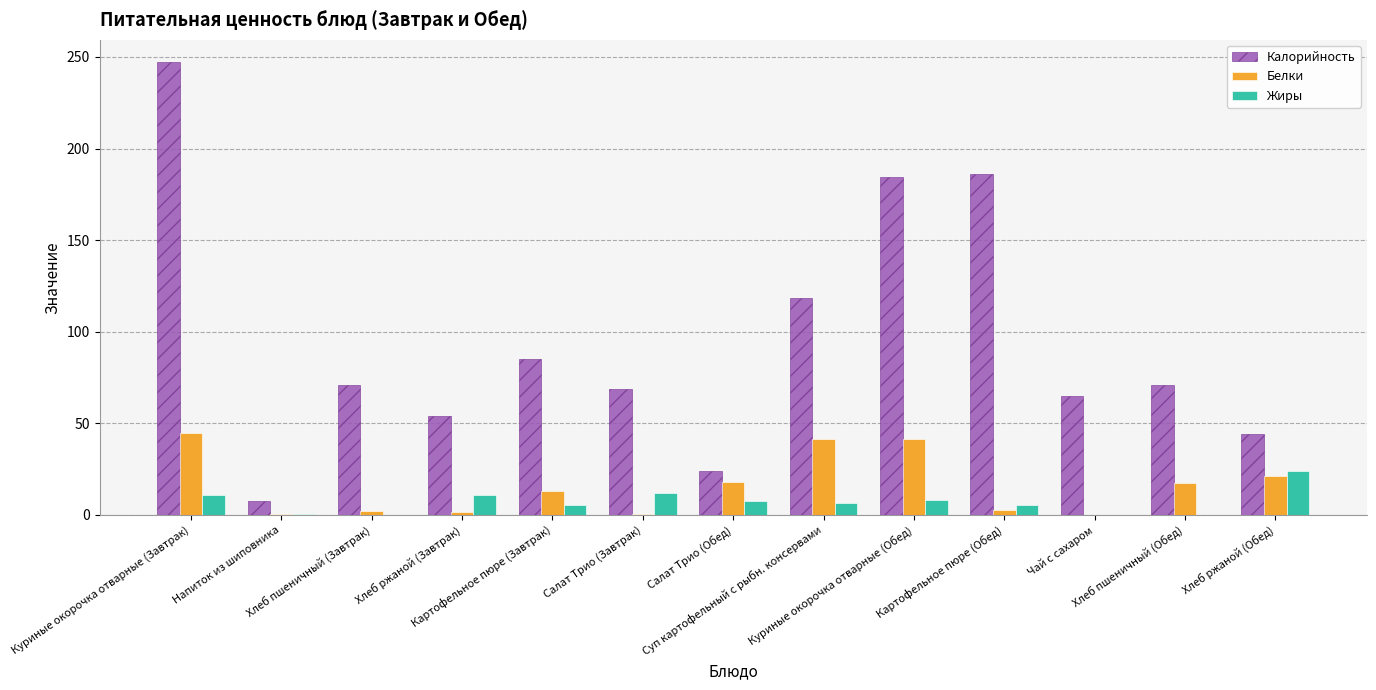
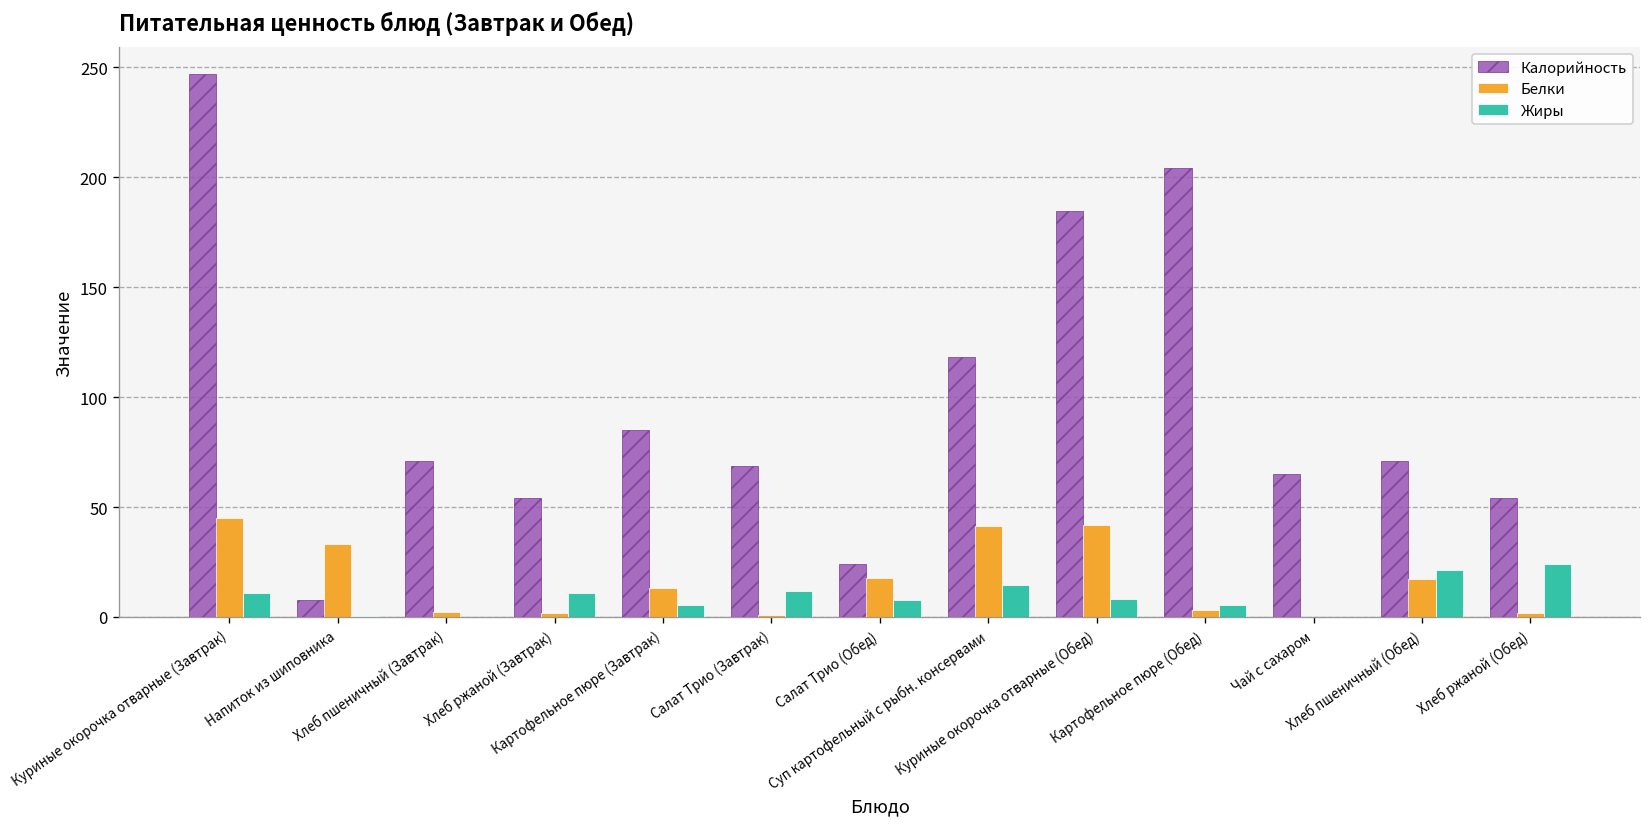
  {
    "Калорийность": {
      "Куриные окорочка отварные (Завтрак)": 247,
      "Напиток из шиповника": 8,
      "Хлеб пшеничный (Завтрак)": 71,
      "Хлеб ржаной (Завтрак)": 54,
      "Картофельное пюре (Завтрак)": 85,
      "Салат Трио (Завтрак)": 69,
      "Салат Трио (Обед)": 24,
      "Суп картофельный с рыбн. консервами": 118,
      "Куриные окорочка отварные (Обед)": 185,
-     "Картофельное пюре (Обед)": 186,
+     "Картофельное пюре (Обед)": 204,
      "Чай с сахаром": 65,
      "Хлеб пшеничный (Обед)": 71,
-     "Хлеб ржаной (Обед)": 44
+     "Хлеб ржаной (Обед)": 54
    },
    "Белки": {
      "Куриные окорочка отварные (Завтрак)": 45,
-     "Напиток из шиповника": 1,
+     "Напиток из шиповника": 33,
      "Хлеб пшеничный (Завтрак)": 2,
      "Хлеб ржаной (Завтрак)": 2,
      "Картофельное пюре (Завтрак)": 13,
      "Салат Трио (Обед)": 18,
      "Суп картофельный с рыбн. консервами": 42,
      "Куриные окорочка отварные (Обед)": 42,
      "Картофельное пюре (Обед)": 3,
      "Чай с сахаром": 0,
      "Хлеб пшеничный (Обед)": 17,
-     "Хлеб ржаной (Обед)": 21
+     "Хлеб ржаной (Обед)": 2
    },
    "Жиры": {
      "Куриные окорочка отварные (Завтрак)": 11,
      "Хлеб ржаной (Завтрак)": 11,
      "Картофельное пюре (Завтрак)": 5,
      "Салат Трио (Завтрак)": 12,
      "Салат Трио (Обед)": 8,
-     "Суп картофельный с рыбн. консервами": 6,
+     "Суп картофельный с рыбн. консервами": 15,
      "Куриные окорочка отварные (Обед)": 8,
      "Картофельное пюре (Обед)": 5,
      "Чай с сахаром": 0,
-     "Хлеб пшеничный (Обед)": 0,
+     "Хлеб пшеничный (Обед)": 21,
      "Хлеб ржаной (Обед)": 24
    }
  }
